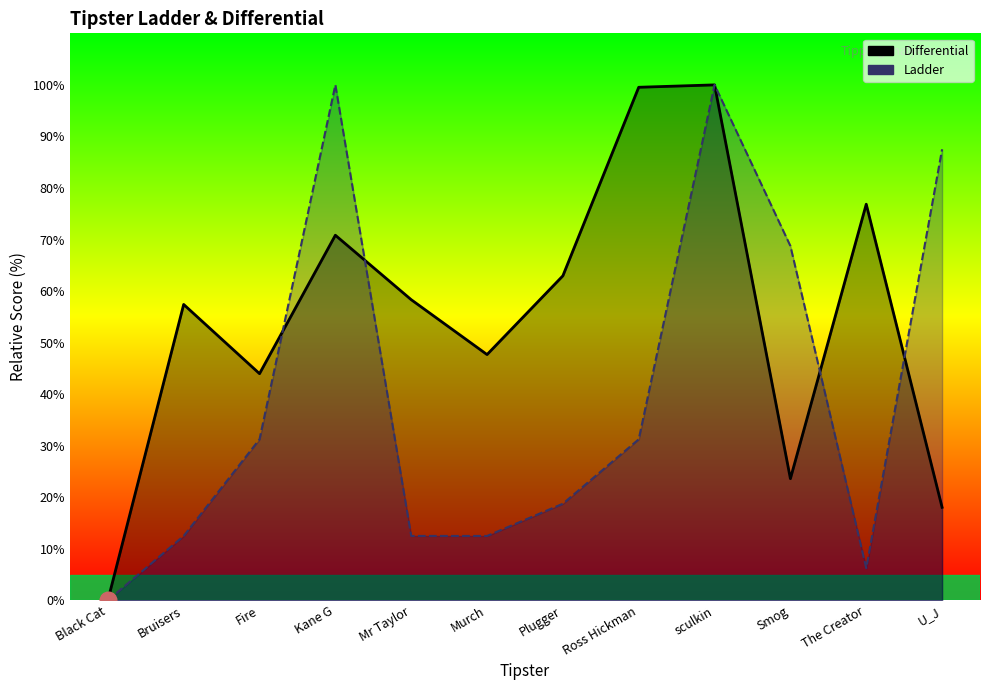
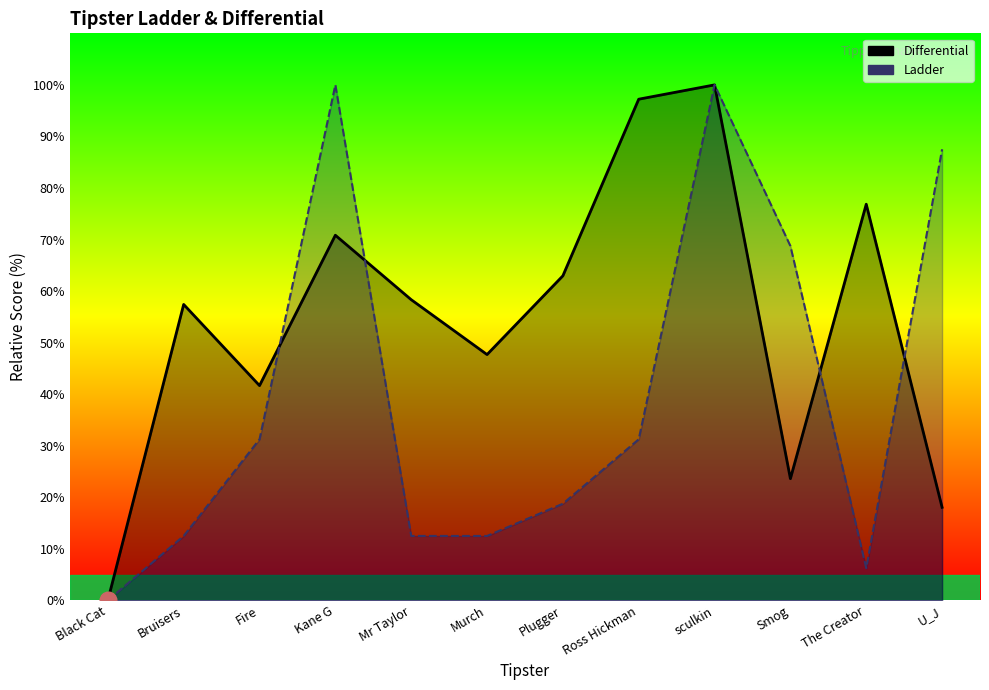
  {
    "Differential": {
      "Bruisers": "57%",
-     "Fire": "44%",
+     "Fire": "42%",
      "Kane G": "71%",
      "Mr Taylor": "58%",
      "Murch": "48%",
      "Plugger": "63%",
-     "Ross Hickman": "100%",
+     "Ross Hickman": "97%",
      "Smog": "24%",
      "The Creator": "77%",
      "U_J": "18%"
    },
    "Ladder": {
      "Bruisers": "13%",
      "Fire": "31%",
      "Kane G": "100%",
      "Mr Taylor": "13%",
      "Murch": "13%",
      "Plugger": "19%",
      "Ross Hickman": "31%",
      "Smog": "69%",
      "The Creator": "6%",
      "U_J": "88%"
    }
  }
